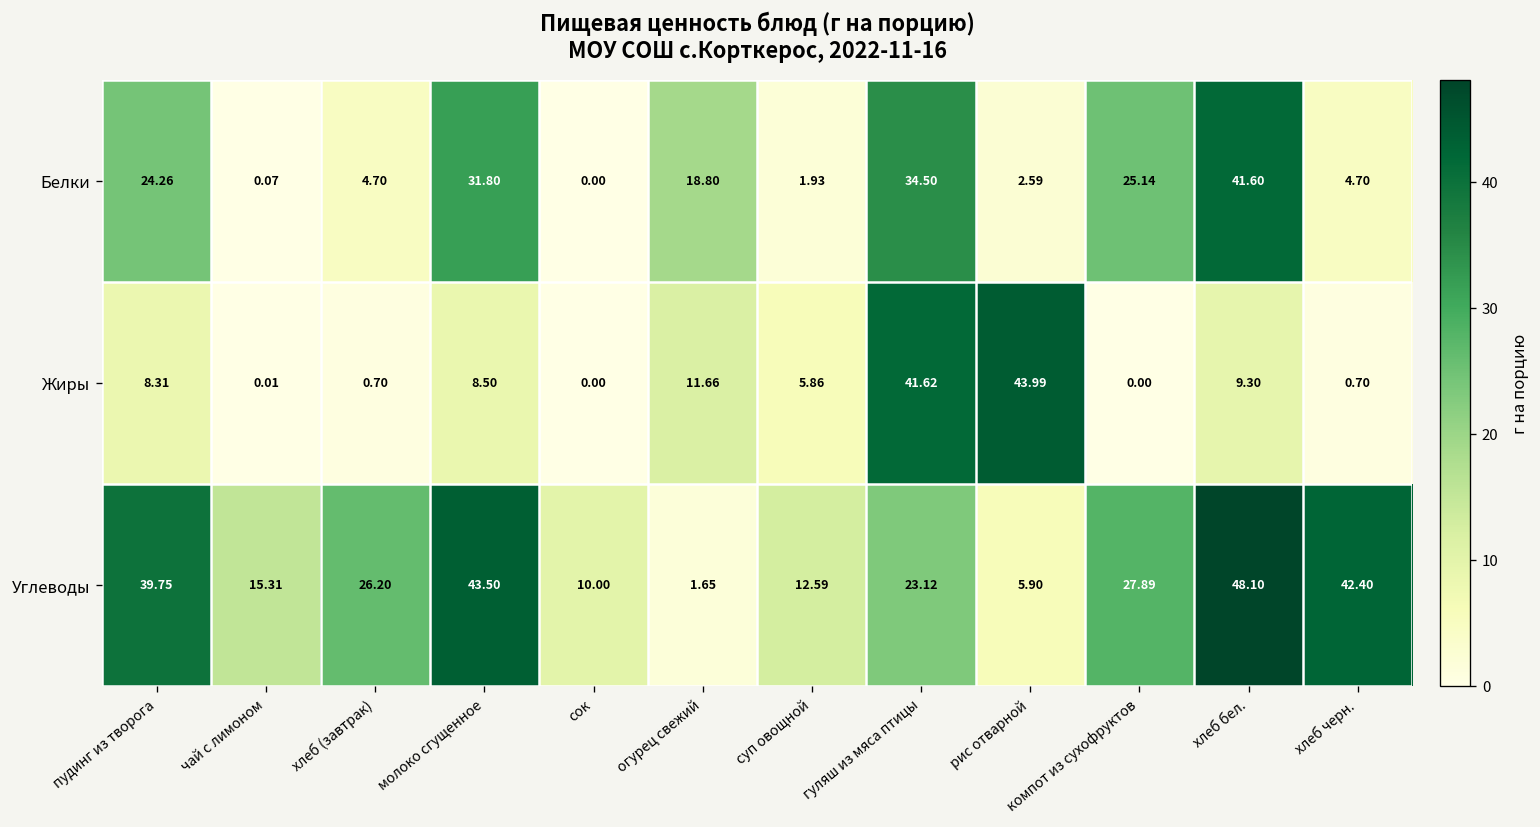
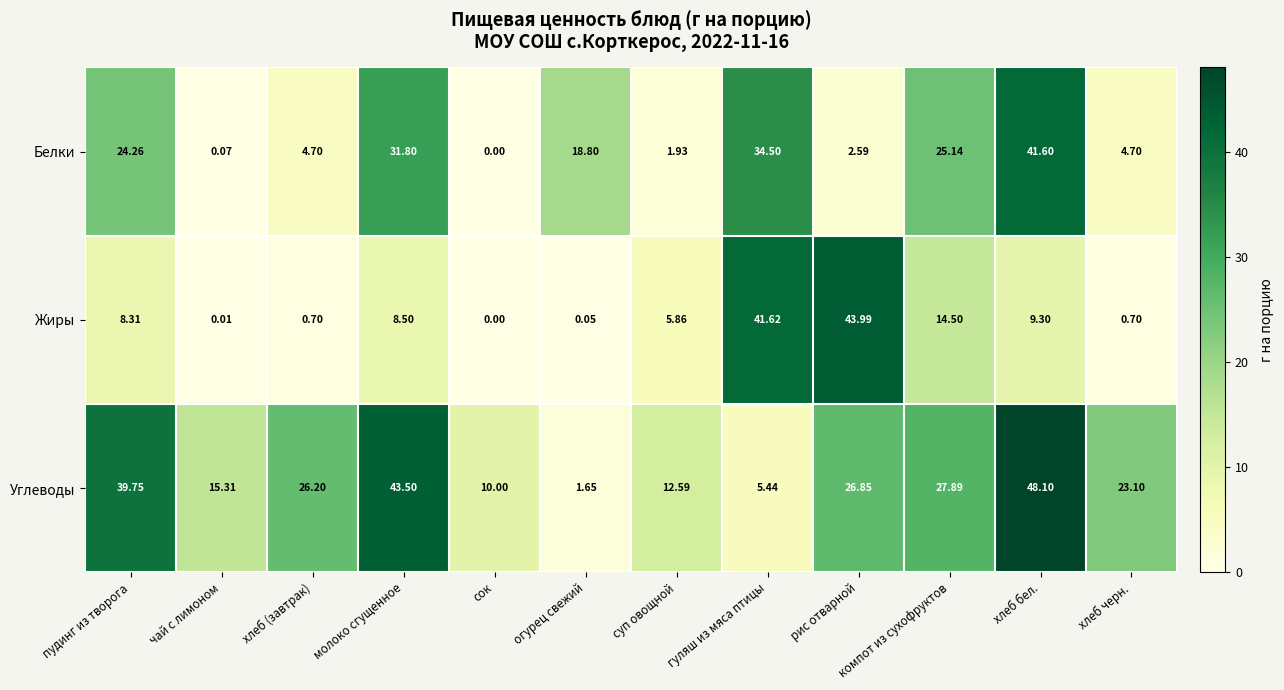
  {
    "Белки": {
      "пудинг из творога": 24.26,
      "чай с лимоном": 0.07,
      "хлеб (завтрак)": 4.70,
      "молоко сгущенное": 31.80,
      "сок": 0.00,
      "огурец свежий": 18.80,
      "суп овощной": 1.93,
      "гуляш из мяса птицы": 34.50,
      "рис отварной": 2.59,
      "компот из сухофруктов": 25.14,
      "хлеб бел.": 41.60,
      "хлеб черн.": 4.70
    },
    "Жиры": {
      "пудинг из творога": 8.31,
      "чай с лимоном": 0.01,
      "хлеб (завтрак)": 0.70,
      "молоко сгущенное": 8.50,
      "сок": 0.00,
-     "огурец свежий": 11.66,
+     "огурец свежий": 0.05,
      "суп овощной": 5.86,
      "гуляш из мяса птицы": 41.62,
      "рис отварной": 43.99,
-     "компот из сухофруктов": 0.00,
+     "компот из сухофруктов": 14.50,
      "хлеб бел.": 9.30,
      "хлеб черн.": 0.70
    },
    "Углеводы": {
      "пудинг из творога": 39.75,
      "чай с лимоном": 15.31,
      "хлеб (завтрак)": 26.20,
      "молоко сгущенное": 43.50,
      "сок": 10.00,
      "огурец свежий": 1.65,
      "суп овощной": 12.59,
-     "гуляш из мяса птицы": 23.12,
-     "рис отварной": 5.90,
+     "гуляш из мяса птицы": 5.44,
+     "рис отварной": 26.85,
      "компот из сухофруктов": 27.89,
      "хлеб бел.": 48.10,
-     "хлеб черн.": 42.40
+     "хлеб черн.": 23.10
    }
  }
